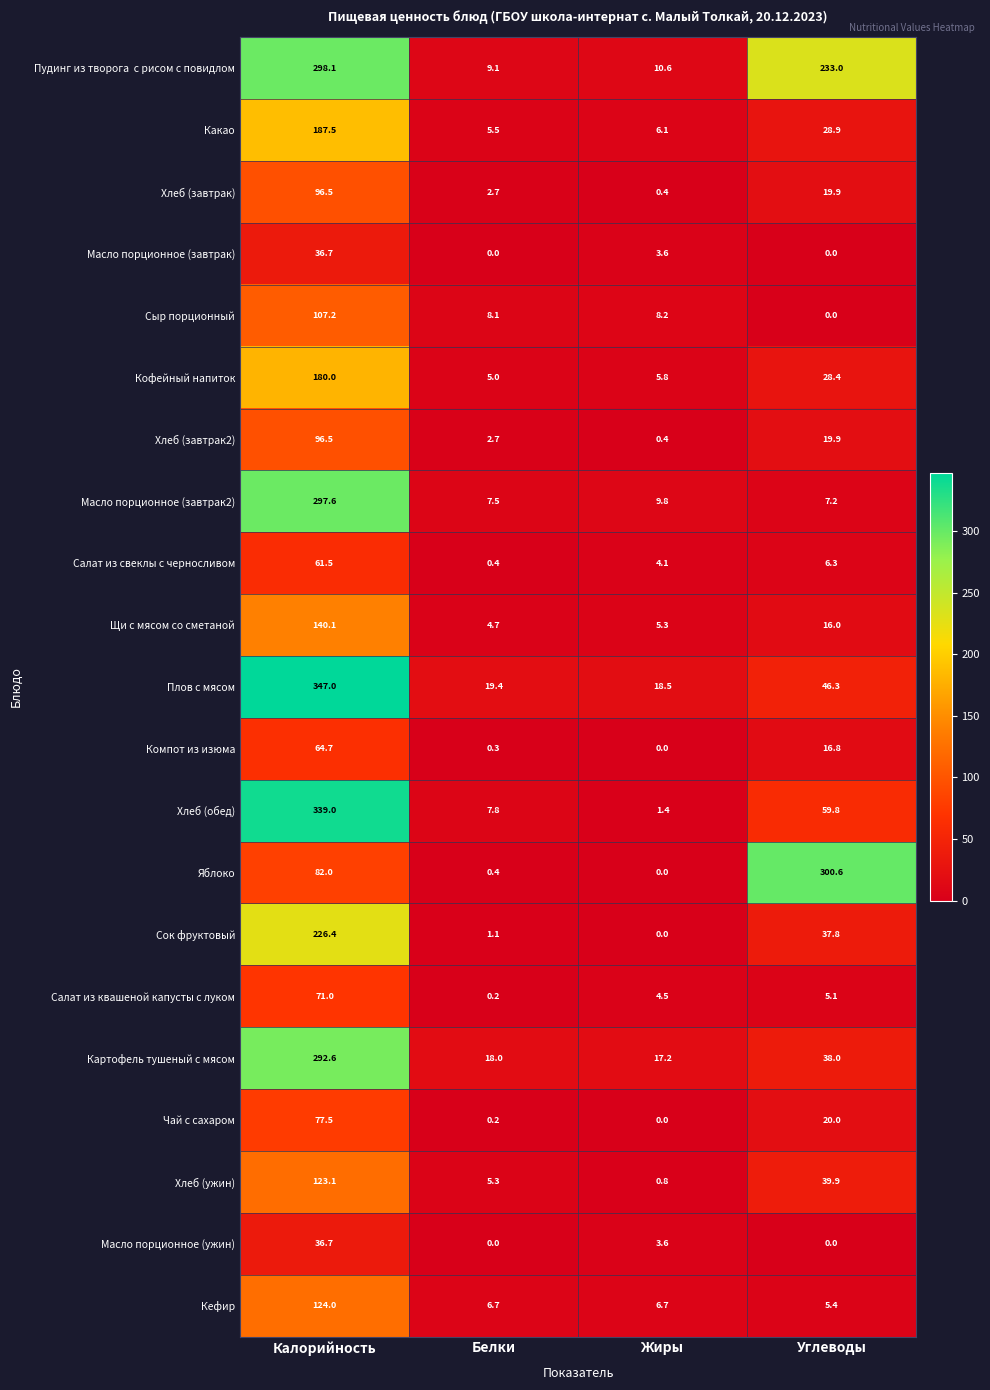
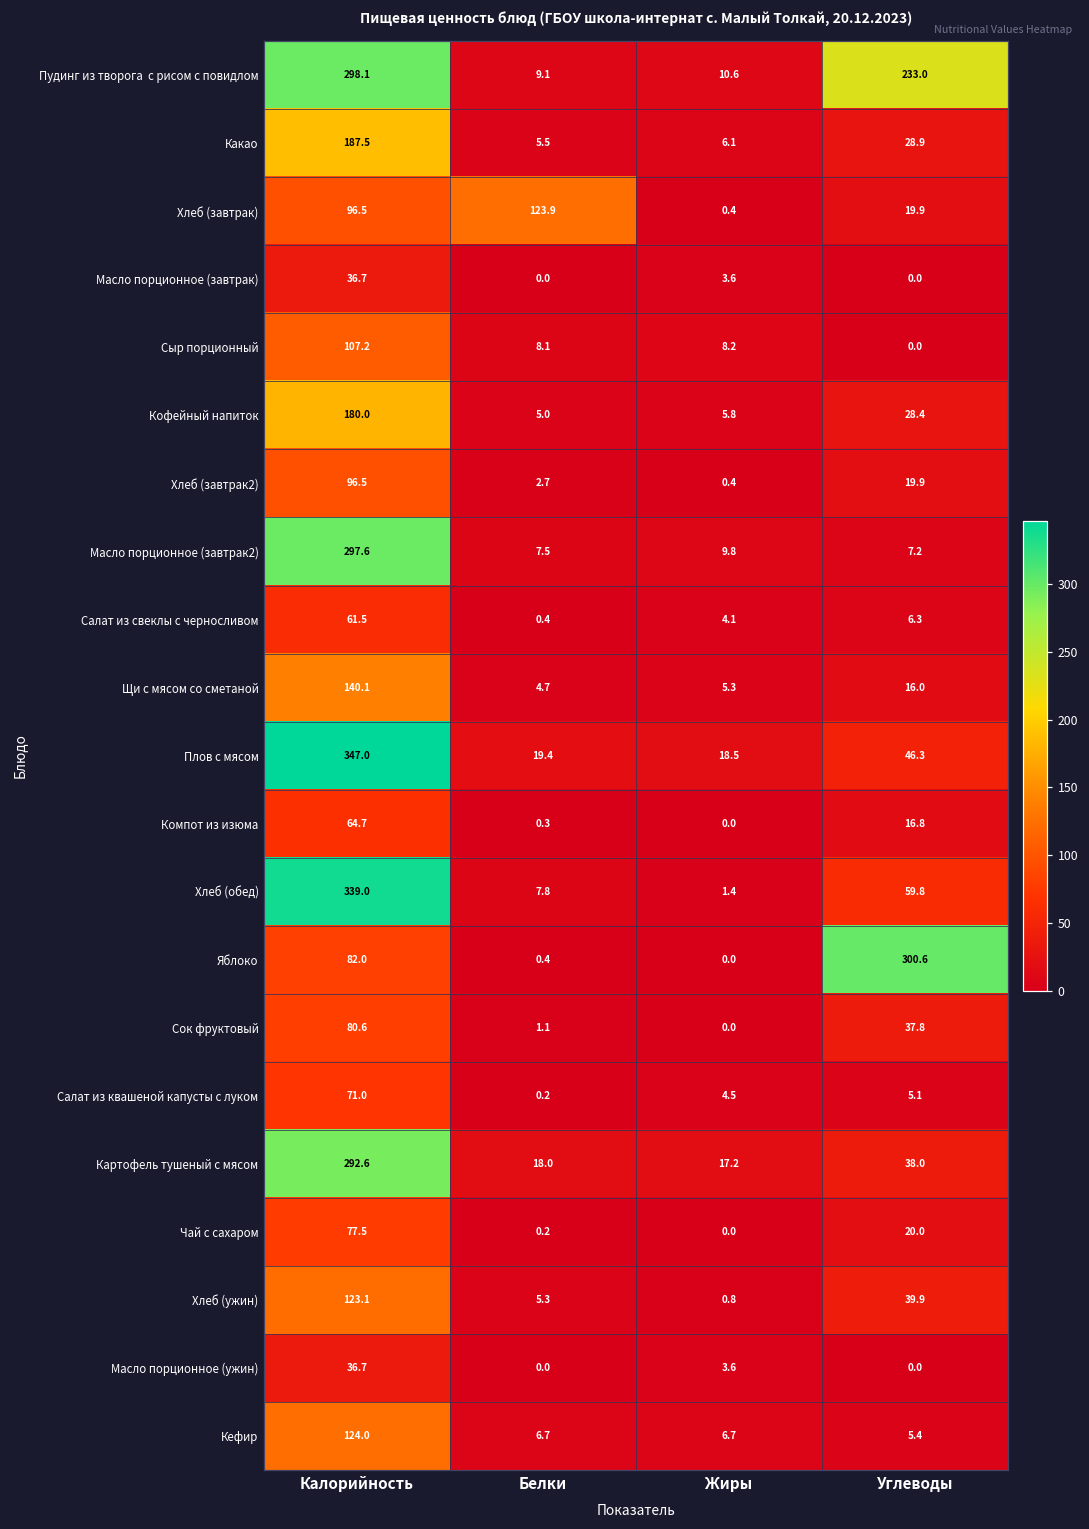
  {
    "Пудинг из творога с рисом с повидлом": {
      "Калорийность": 298.1,
      "Белки": 9.1,
      "Жиры": 10.6,
      "Углеводы": 233.0
    },
    "Какао": {
      "Калорийность": 187.5,
      "Белки": 5.5,
      "Жиры": 6.1,
      "Углеводы": 28.9
    },
    "Хлеб (завтрак)": {
      "Калорийность": 96.5,
-     "Белки": 2.7,
+     "Белки": 123.9,
      "Жиры": 0.4,
      "Углеводы": 19.9
    },
    "Масло порционное (завтрак)": {
      "Калорийность": 36.7,
      "Белки": 0.0,
      "Жиры": 3.6,
      "Углеводы": 0.0
    },
    "Сыр порционный": {
      "Калорийность": 107.2,
      "Белки": 8.1,
      "Жиры": 8.2,
      "Углеводы": 0.0
    },
    "Кофейный напиток": {
      "Калорийность": 180.0,
      "Белки": 5.0,
      "Жиры": 5.8,
      "Углеводы": 28.4
    },
    "Хлеб (завтрак2)": {
      "Калорийность": 96.5,
      "Белки": 2.7,
      "Жиры": 0.4,
      "Углеводы": 19.9
    },
    "Масло порционное (завтрак2)": {
      "Калорийность": 297.6,
      "Белки": 7.5,
      "Жиры": 9.8,
      "Углеводы": 7.2
    },
    "Салат из свеклы с черносливом": {
      "Калорийность": 61.5,
      "Белки": 0.4,
      "Жиры": 4.1,
      "Углеводы": 6.3
    },
    "Щи с мясом со сметаной": {
      "Калорийность": 140.1,
      "Белки": 4.7,
      "Жиры": 5.3,
      "Углеводы": 16.0
    },
    "Плов с мясом": {
      "Калорийность": 347.0,
      "Белки": 19.4,
      "Жиры": 18.5,
      "Углеводы": 46.3
    },
    "Компот из изюма": {
      "Калорийность": 64.7,
      "Белки": 0.3,
      "Жиры": 0.0,
      "Углеводы": 16.8
    },
    "Хлеб (обед)": {
      "Калорийность": 339.0,
      "Белки": 7.8,
      "Жиры": 1.4,
      "Углеводы": 59.8
    },
    "Яблоко": {
      "Калорийность": 82.0,
      "Белки": 0.4,
      "Жиры": 0.0,
      "Углеводы": 300.6
    },
    "Сок фруктовый": {
-     "Калорийность": 226.4,
+     "Калорийность": 80.6,
      "Белки": 1.1,
      "Жиры": 0.0,
      "Углеводы": 37.8
    },
    "Салат из квашеной капусты с луком": {
      "Калорийность": 71.0,
      "Белки": 0.2,
      "Жиры": 4.5,
      "Углеводы": 5.1
    },
    "Картофель тушеный с мясом": {
      "Калорийность": 292.6,
      "Белки": 18.0,
      "Жиры": 17.2,
      "Углеводы": 38.0
    },
    "Чай с сахаром": {
      "Калорийность": 77.5,
      "Белки": 0.2,
      "Жиры": 0.0,
      "Углеводы": 20.0
    },
    "Хлеб (ужин)": {
      "Калорийность": 123.1,
      "Белки": 5.3,
      "Жиры": 0.8,
      "Углеводы": 39.9
    },
    "Масло порционное (ужин)": {
      "Калорийность": 36.7,
      "Белки": 0.0,
      "Жиры": 3.6,
      "Углеводы": 0.0
    },
    "Кефир": {
      "Калорийность": 124.0,
      "Белки": 6.7,
      "Жиры": 6.7,
      "Углеводы": 5.4
    }
  }
